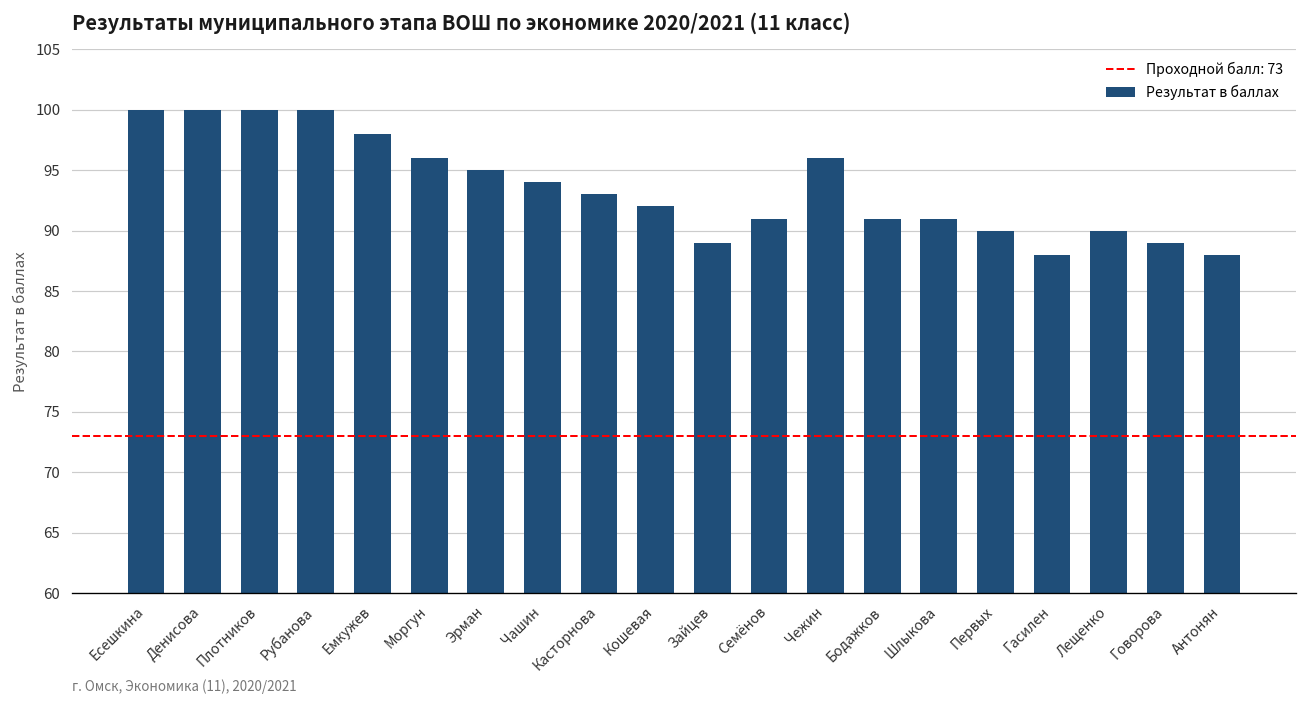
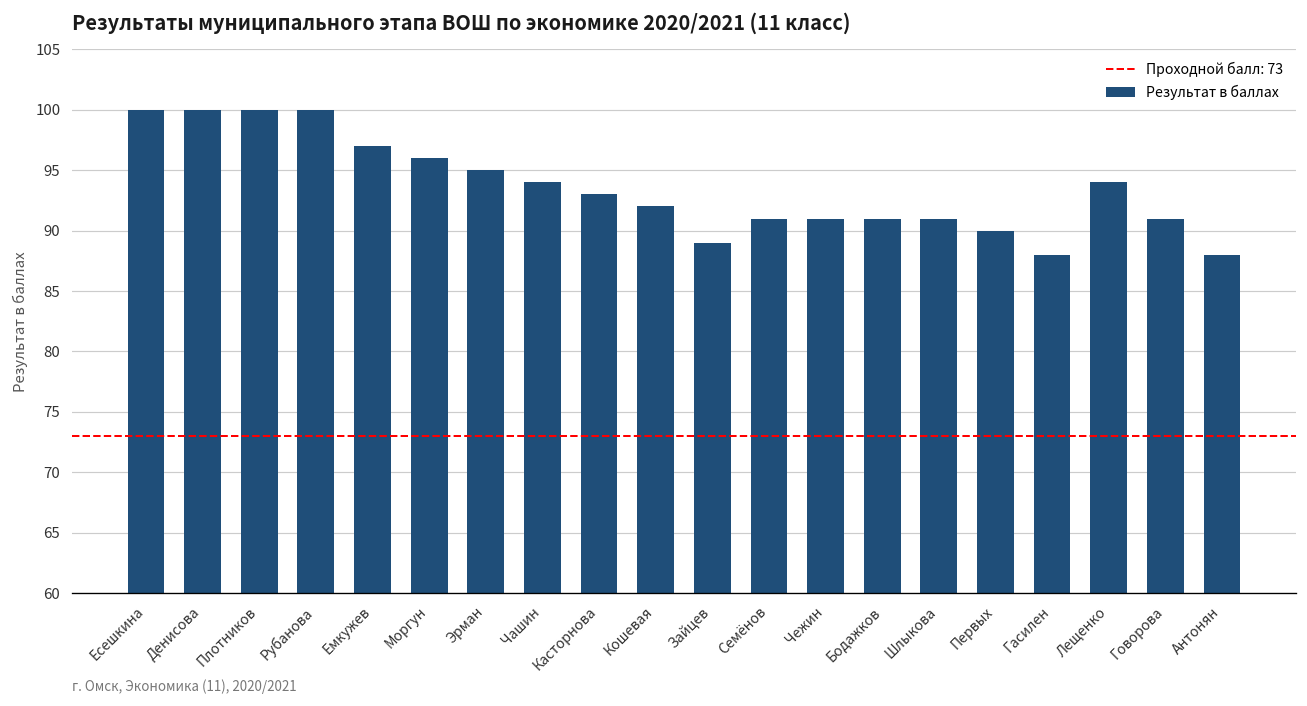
  {
    "Есешкина": 100,
    "Денисова": 100,
    "Плотников": 100,
    "Рубанова": 100,
-   "Емкужев": 98,
+   "Емкужев": 97,
    "Моргун": 96,
    "Эрман": 95,
    "Чашин": 94,
    "Касторнова": 93,
    "Кошевая": 92,
    "Зайцев": 89,
    "Семёнов": 91,
-   "Чежин": 96,
+   "Чежин": 91,
    "Бодажков": 91,
    "Шлыкова": 91,
    "Первых": 90,
    "Гасилен": 88,
-   "Лещенко": 90,
-   "Говорова": 89,
+   "Лещенко": 94,
+   "Говорова": 91,
    "Антонян": 88
  }
